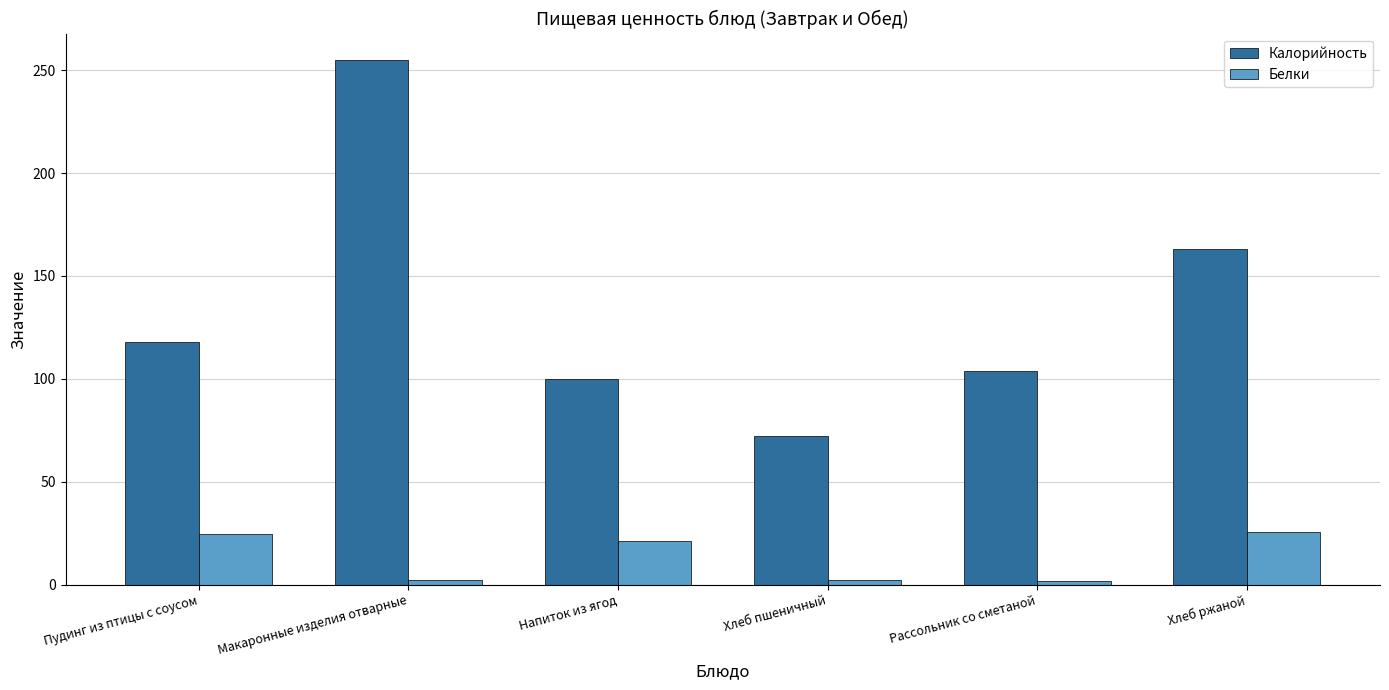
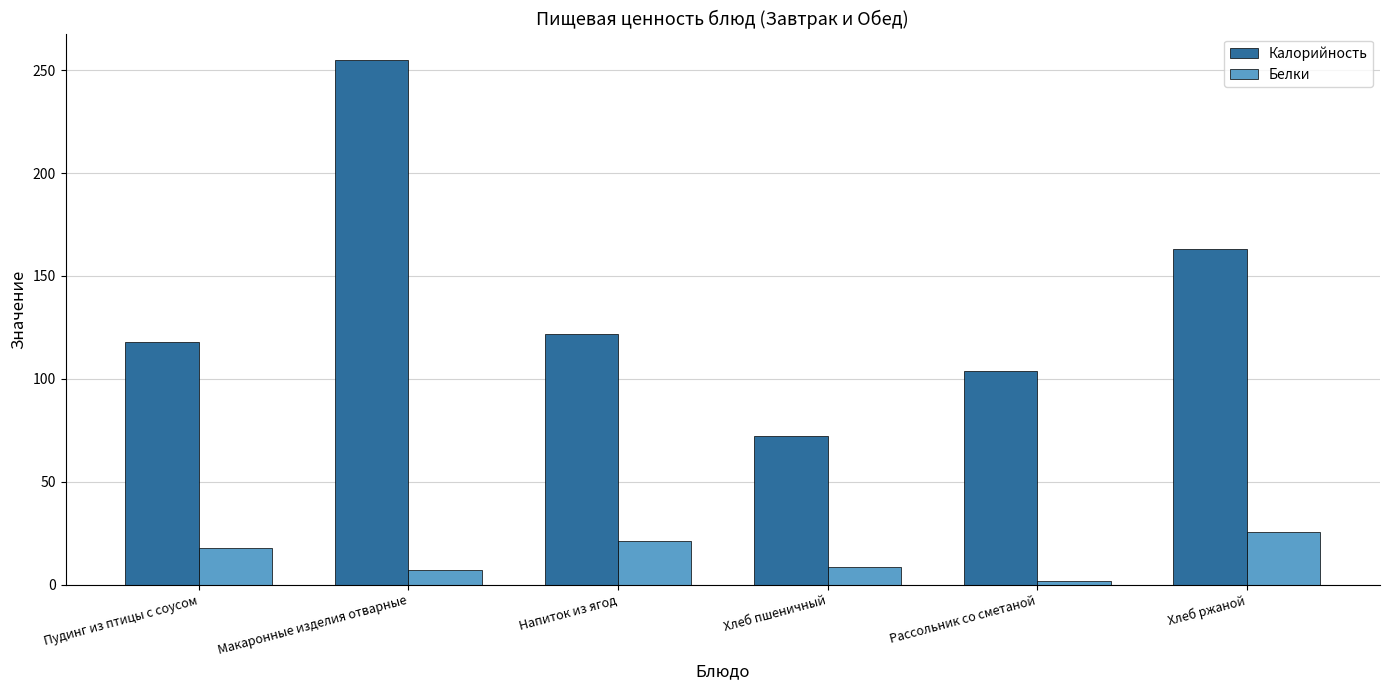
  {
    "Калорийность": {
      "Пудинг из птицы с соусом": 118,
      "Макаронные изделия отварные": 255,
-     "Напиток из ягод": 100,
+     "Напиток из ягод": 122,
      "Хлеб пшеничный": 72,
      "Рассольник со сметаной": 104,
      "Хлеб ржаной": 163
    },
    "Белки": {
-     "Пудинг из птицы с соусом": 25,
-     "Макаронные изделия отварные": 2,
+     "Пудинг из птицы с соусом": 18,
+     "Макаронные изделия отварные": 7,
      "Напиток из ягод": 21,
-     "Хлеб пшеничный": 2,
+     "Хлеб пшеничный": 8,
      "Рассольник со сметаной": 2,
      "Хлеб ржаной": 25
    }
  }
